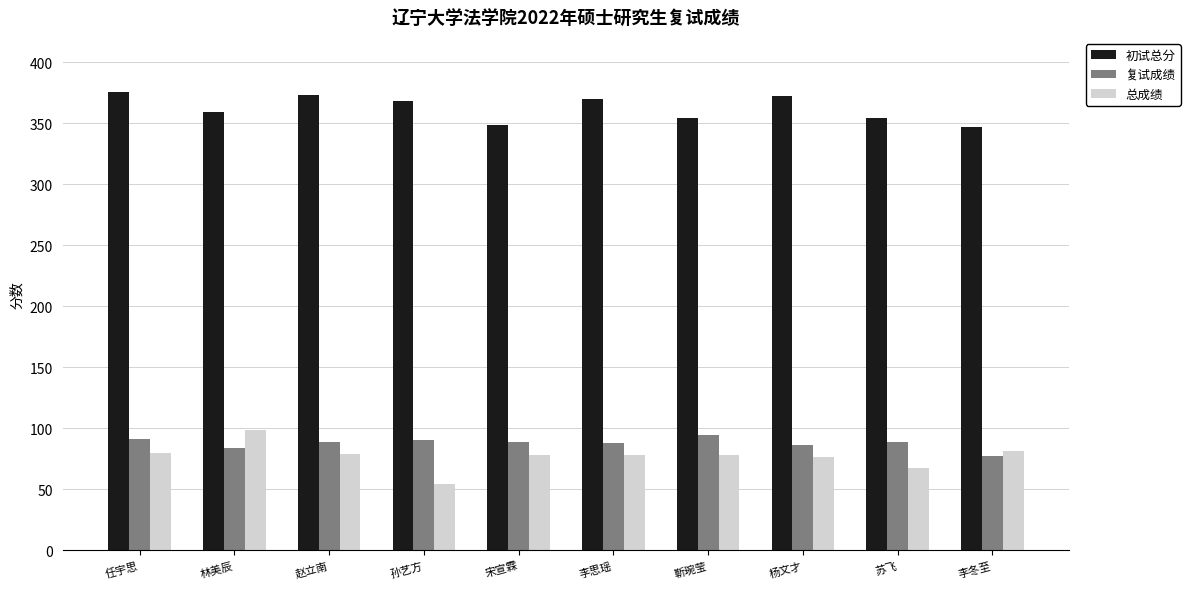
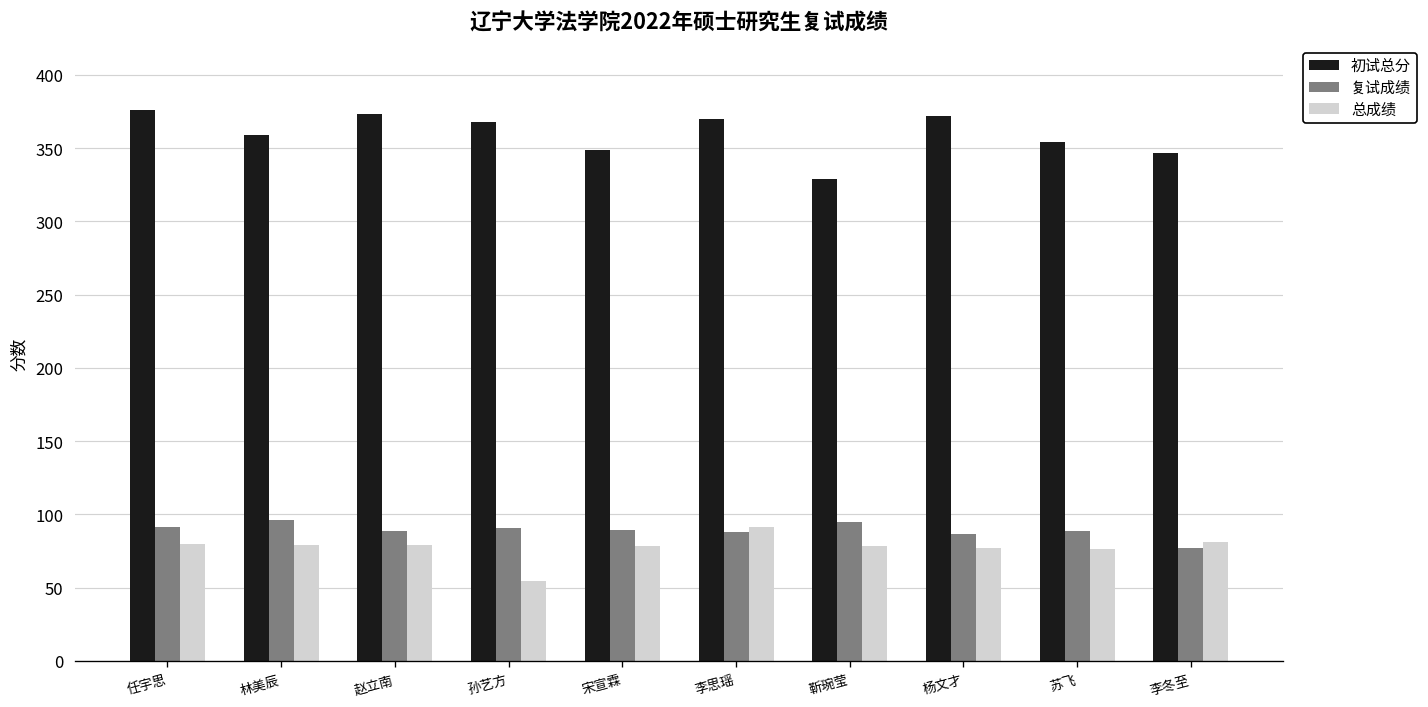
  {
    "初试总分": {
      "任宇思": 376,
      "林美辰": 359,
      "赵立南": 373,
      "孙艺方": 368,
      "宋宣霖": 349,
      "李思瑶": 370,
-     "靳琬莹": 354,
+     "靳琬莹": 329,
      "杨文才": 372,
      "苏飞": 354,
      "李冬至": 347
    },
    "复试成绩": {
      "任宇思": 91,
-     "林美辰": 84,
+     "林美辰": 96,
      "赵立南": 89,
      "孙艺方": 91,
      "宋宣霖": 89,
      "李思瑶": 88,
      "靳琬莹": 95,
      "杨文才": 86,
      "苏飞": 89,
      "李冬至": 77
    },
    "总成绩": {
      "任宇思": 80,
-     "林美辰": 99,
+     "林美辰": 79,
      "赵立南": 79,
      "孙艺方": 54,
      "宋宣霖": 79,
-     "李思瑶": 78,
+     "李思瑶": 91,
      "靳琬莹": 78,
      "杨文才": 77,
-     "苏飞": 68,
+     "苏飞": 76,
      "李冬至": 81
    }
  }
